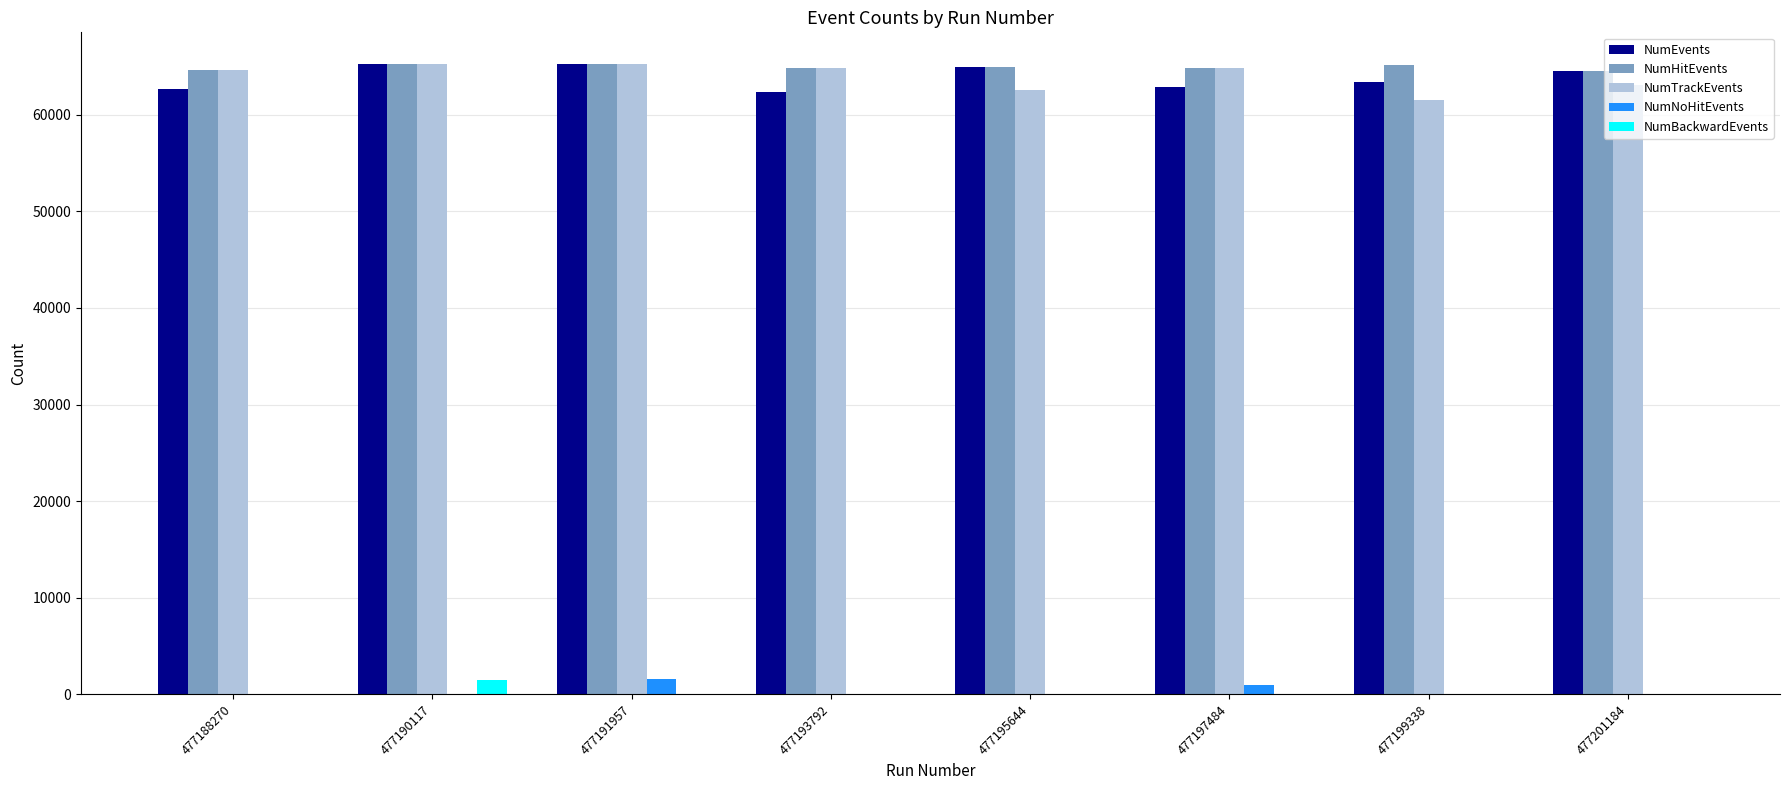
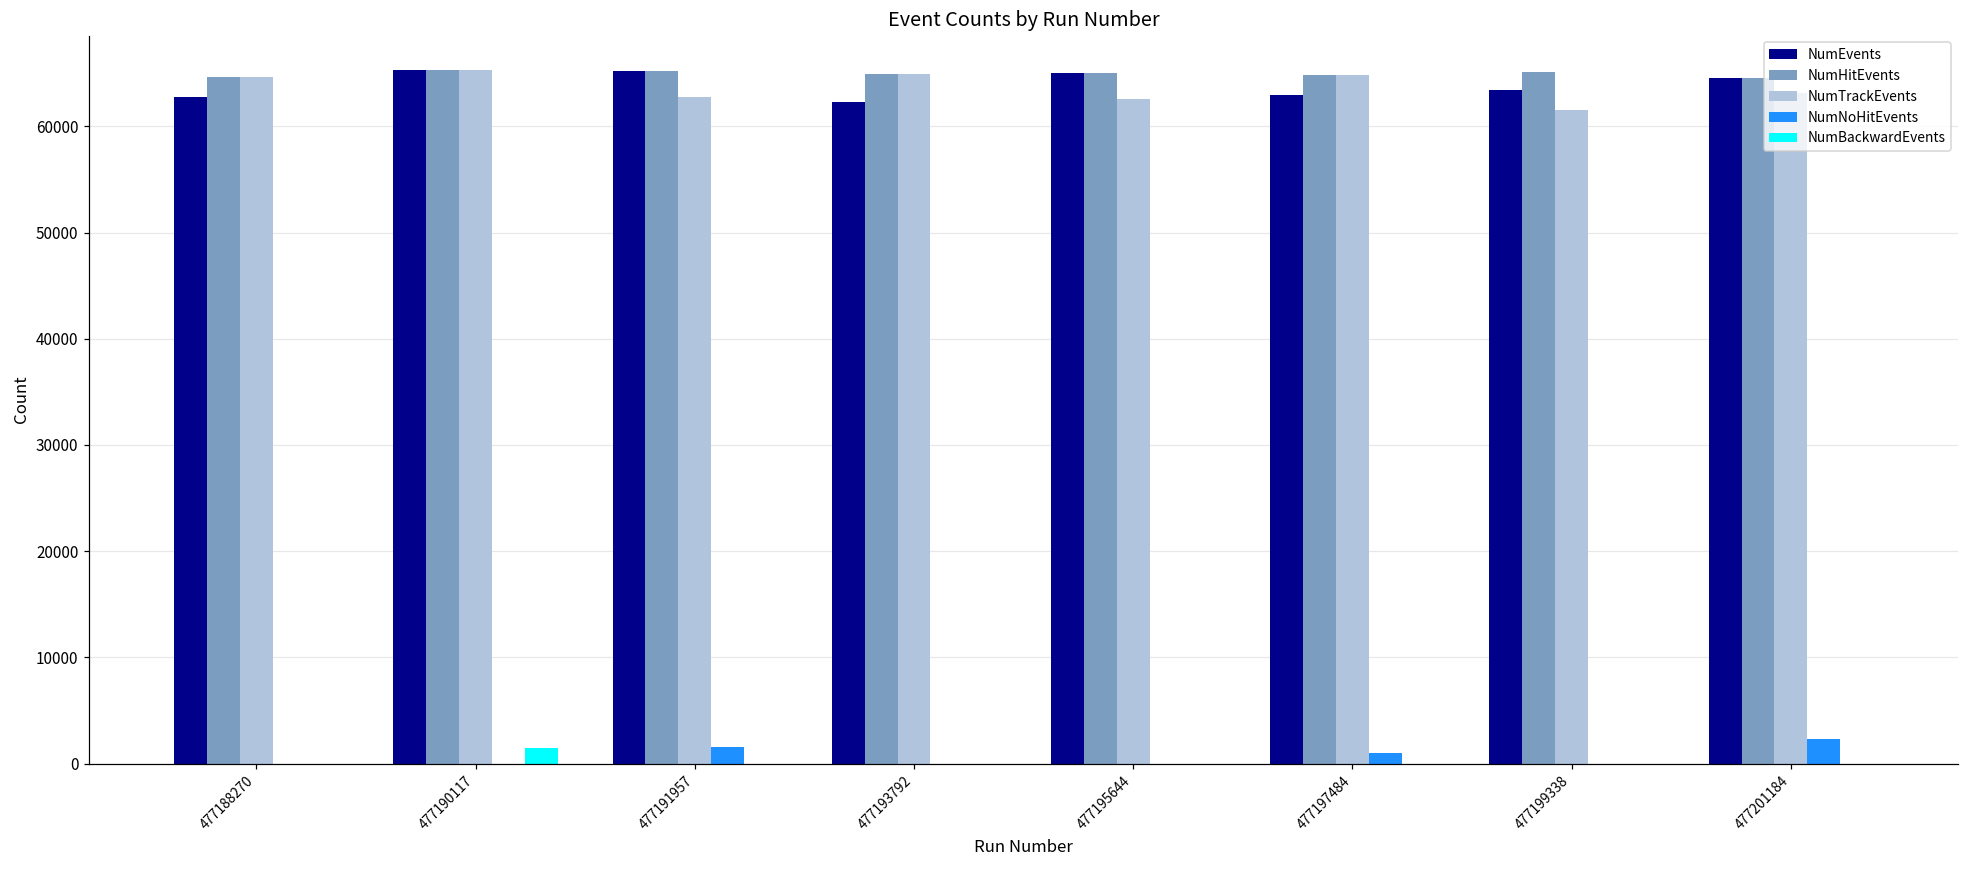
  {
    "NumEvents": {
      "477188270": 63000,
      "477190117": 65000,
      "477191957": 65000,
      "477193792": 62000,
      "477195644": 65000,
      "477197484": 63000,
      "477199338": 63000,
      "477201184": 65000
    },
    "NumHitEvents": {
      "477188270": 65000,
      "477190117": 65000,
      "477191957": 65000,
      "477193792": 65000,
      "477195644": 65000,
      "477197484": 65000,
      "477199338": 65000,
      "477201184": 65000
    },
    "NumTrackEvents": {
      "477188270": 65000,
      "477190117": 65000,
-     "477191957": 65000,
+     "477191957": 63000,
      "477193792": 65000,
      "477195644": 63000,
      "477197484": 65000,
      "477199338": 62000
    },
    "NumNoHitEvents": {
      "477190117": 0,
      "477191957": 2000,
      "477197484": 1000,
      "477199338": 0,
-     "477201184": 0
+     "477201184": 2000
    },
    "NumBackwardEvents": {
      "477188270": 0,
      "477190117": 2000,
      "477191957": 0,
      "477193792": 0,
      "477195644": 0,
      "477197484": 0,
      "477199338": 0,
      "477201184": 0
    }
  }
